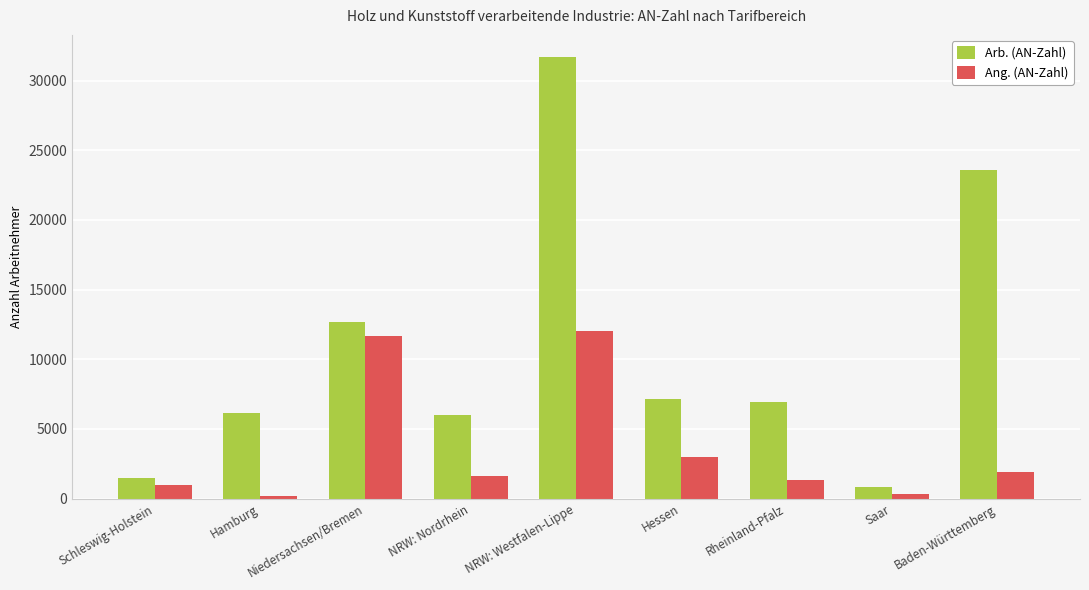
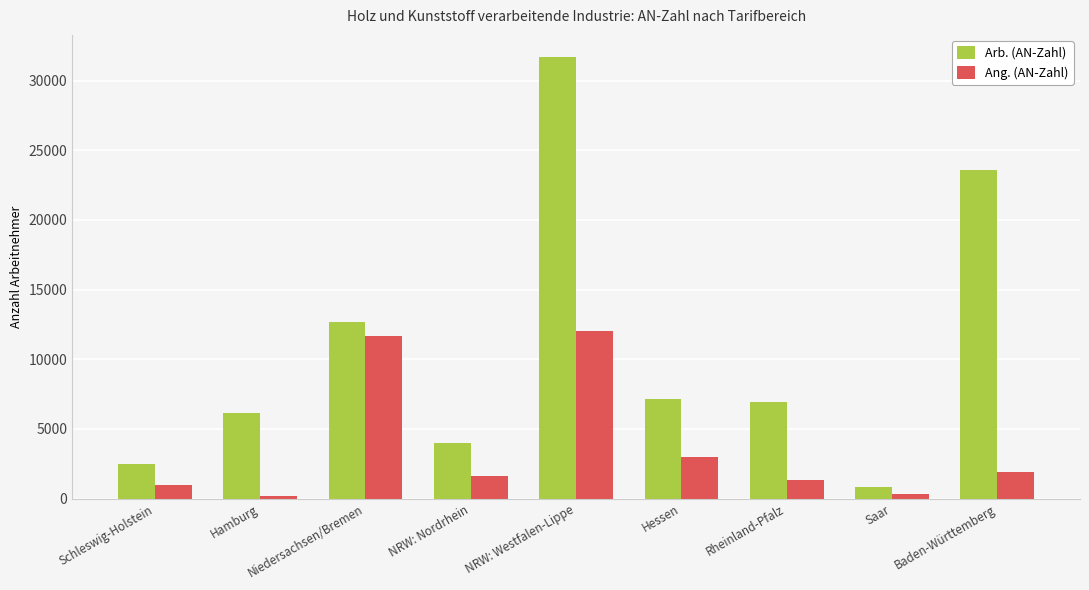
  {
    "Arb. (AN-Zahl)": {
-     "Schleswig-Holstein": 1500,
+     "Schleswig-Holstein": 2500,
      "Hamburg": 6100,
      "Niedersachsen/Bremen": 12700,
-     "NRW: Nordrhein": 6000,
+     "NRW: Nordrhein": 4000,
      "NRW: Westfalen-Lippe": 31700,
      "Hessen": 7100,
      "Rheinland-Pfalz": 6900,
      "Saar": 800,
      "Baden-Württemberg": 23600
    },
    "Ang. (AN-Zahl)": {
      "Schleswig-Holstein": 1000,
      "Hamburg": 200,
      "Niedersachsen/Bremen": 11700,
      "NRW: Nordrhein": 1600,
      "NRW: Westfalen-Lippe": 12000,
      "Hessen": 3000,
      "Rheinland-Pfalz": 1300,
      "Saar": 300,
      "Baden-Württemberg": 1900
    }
  }
